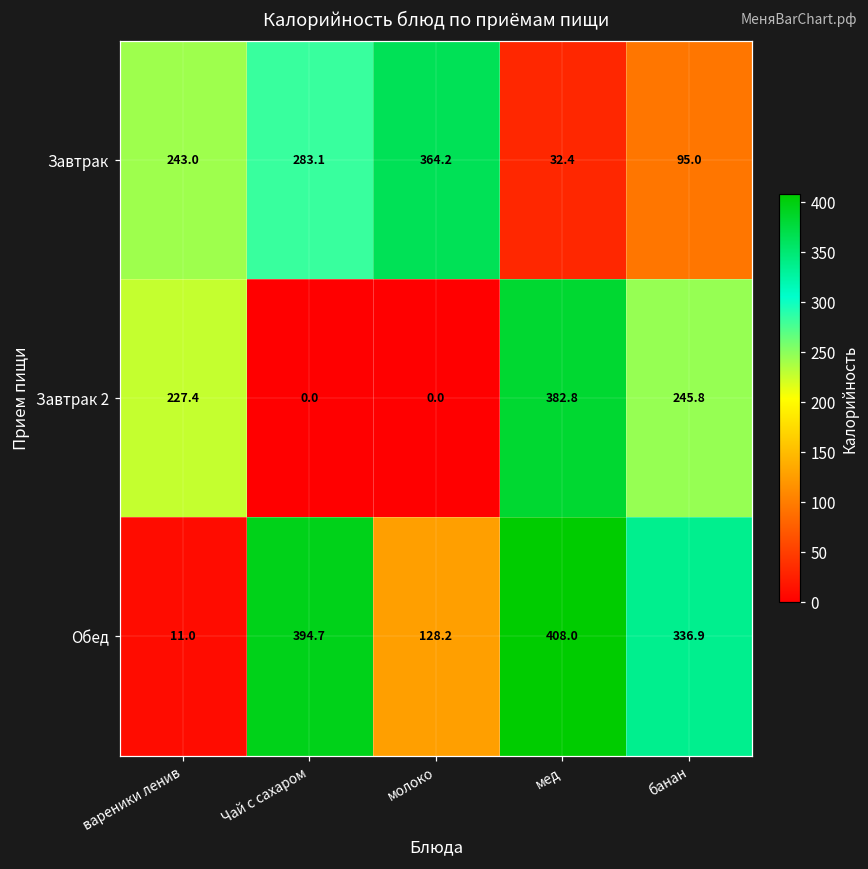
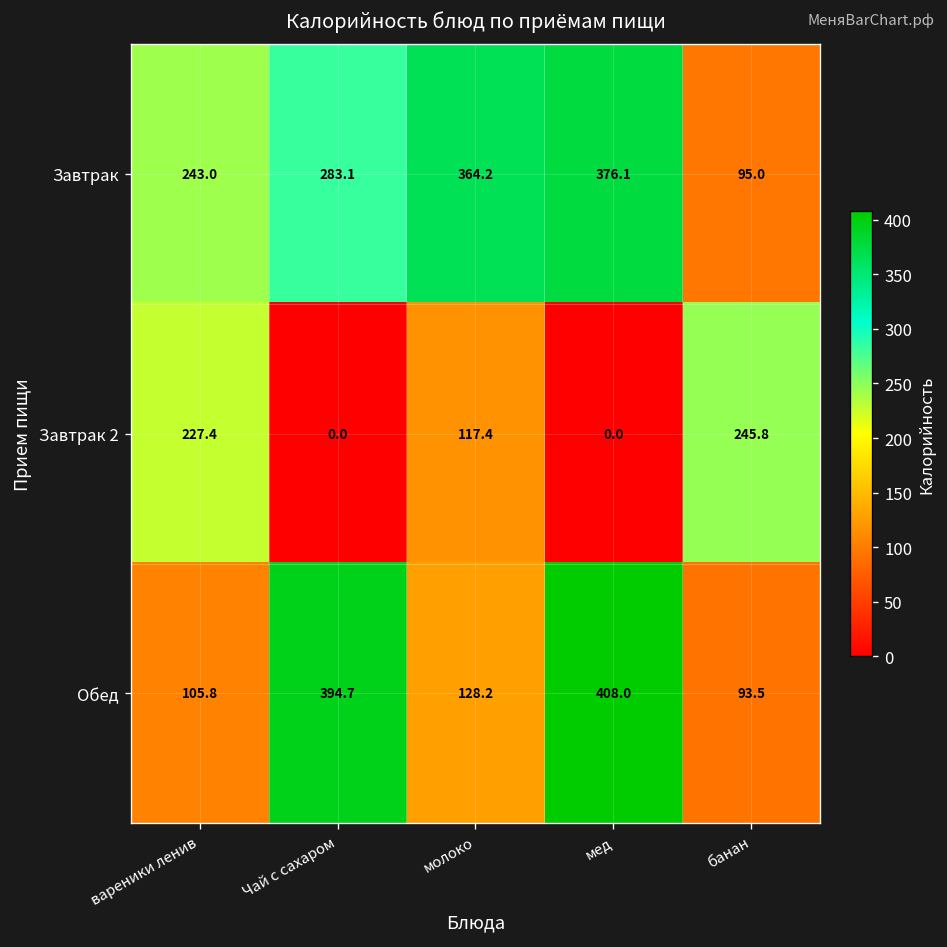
  {
    "Завтрак": {
      "вареники ленив": 243.0,
      "Чай с сахаром": 283.1,
      "молоко": 364.2,
-     "мед": 32.4,
+     "мед": 376.1,
      "банан": 95.0
    },
    "Завтрак 2": {
      "вареники ленив": 227.4,
      "Чай с сахаром": 0.0,
-     "молоко": 0.0,
-     "мед": 382.8,
+     "молоко": 117.4,
+     "мед": 0.0,
      "банан": 245.8
    },
    "Обед": {
-     "вареники ленив": 11.0,
+     "вареники ленив": 105.8,
      "Чай с сахаром": 394.7,
      "молоко": 128.2,
      "мед": 408.0,
-     "банан": 336.9
+     "банан": 93.5
    }
  }
